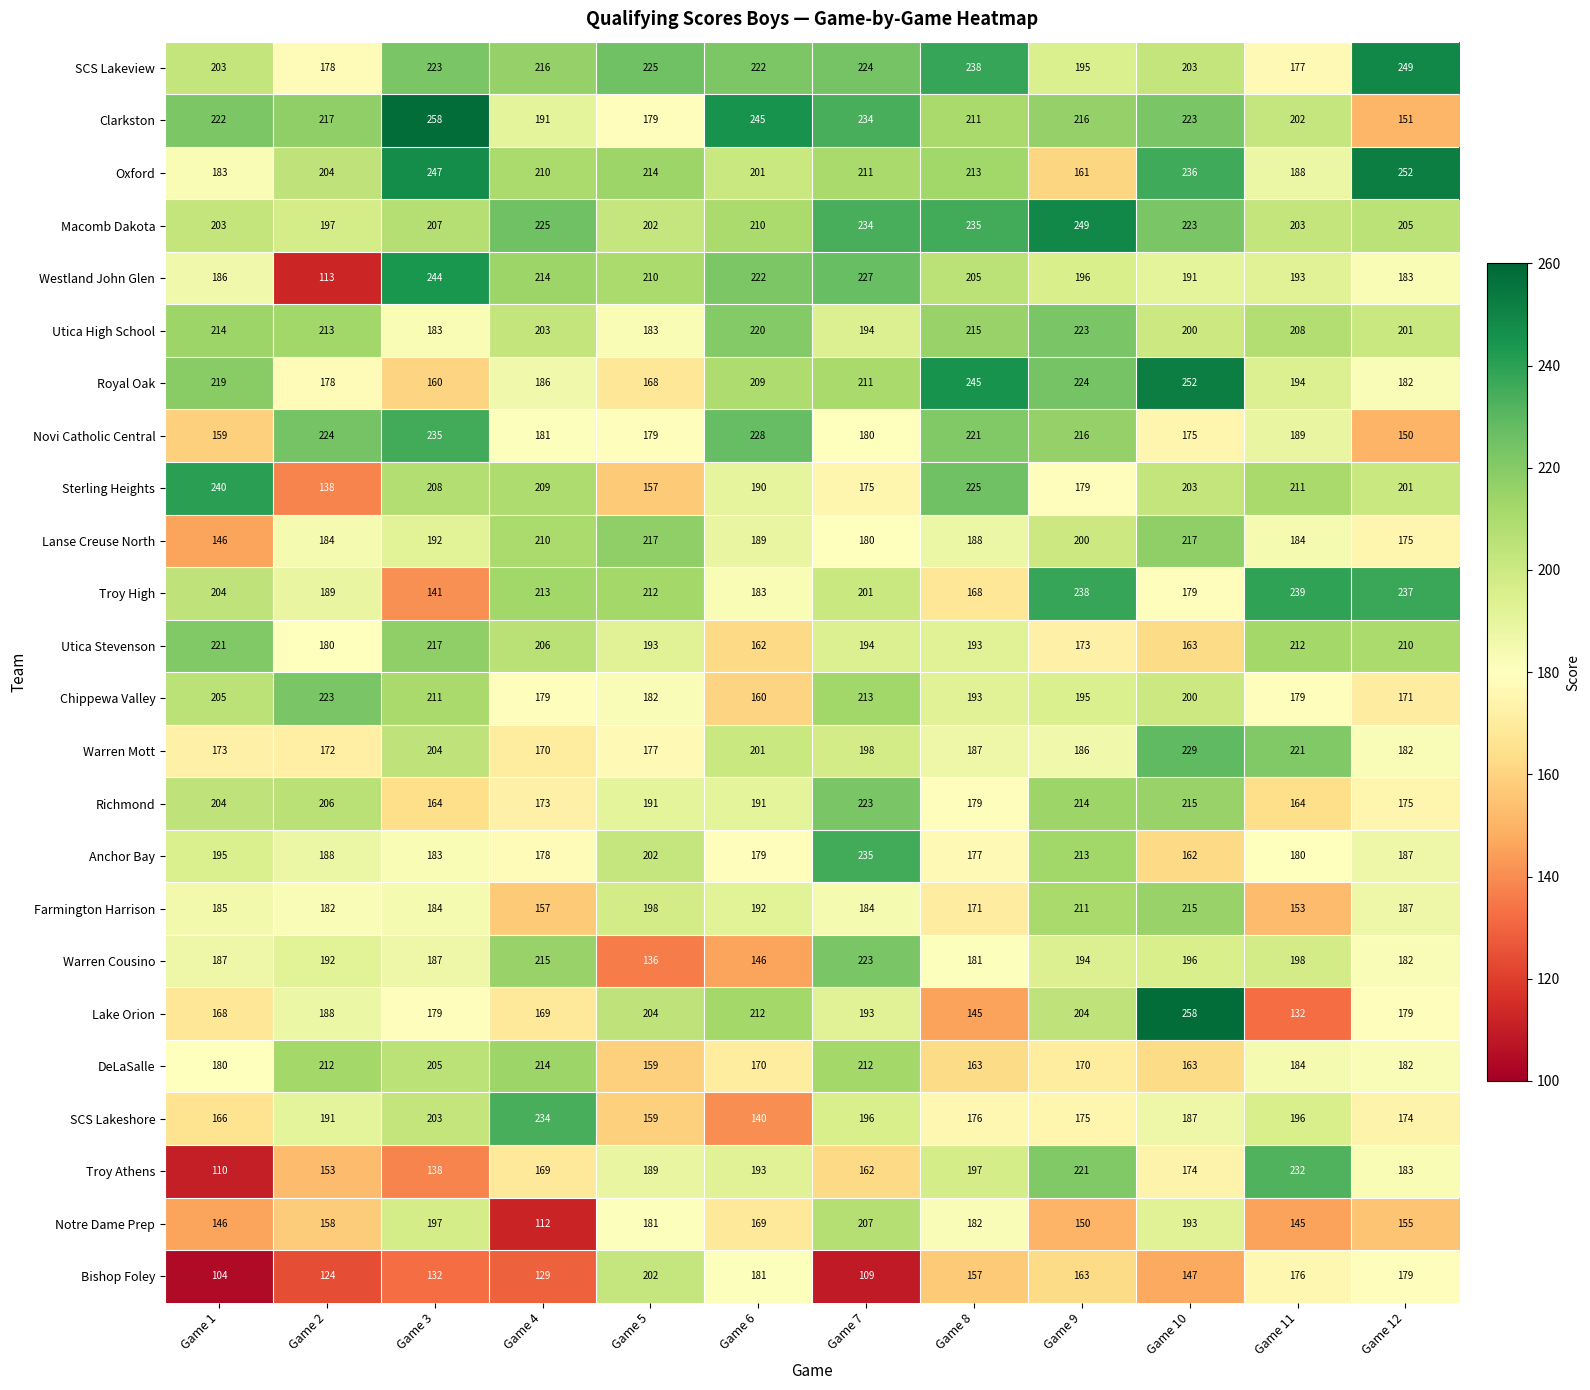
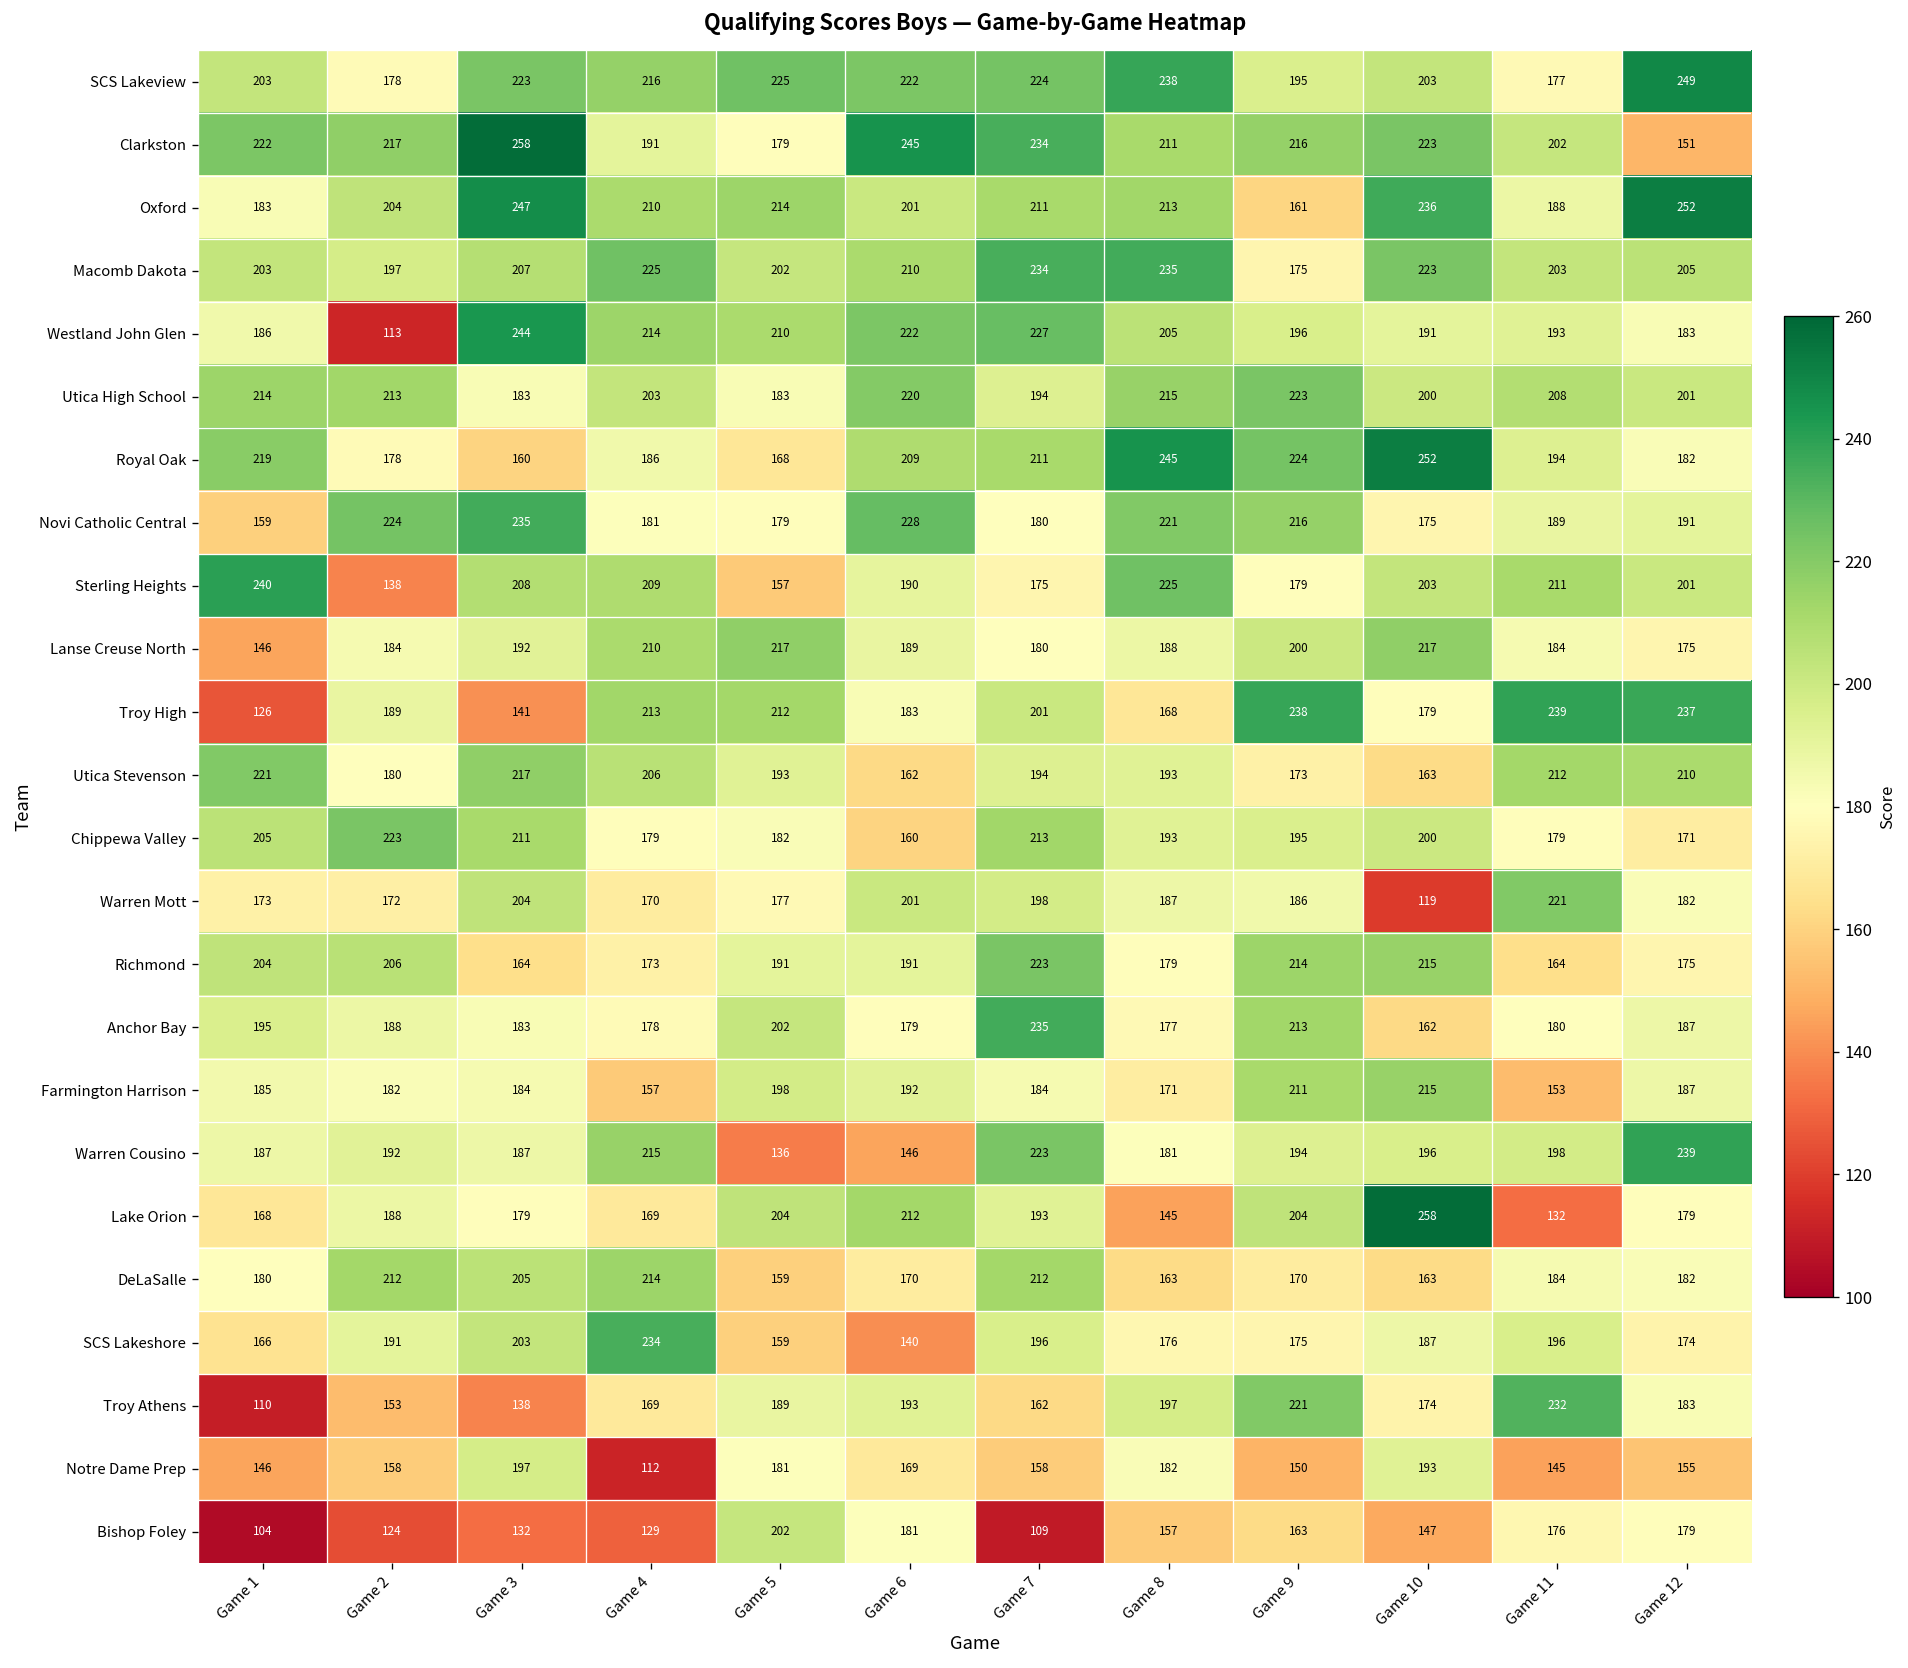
  {
    "Macomb Dakota": {
      "Game 1": 203,
      "Game 2": 197,
      "Game 3": 207,
      "Game 4": 225,
      "Game 5": 202,
      "Game 6": 210,
      "Game 7": 234,
      "Game 8": 235,
-     "Game 9": 249,
+     "Game 9": 175,
      "Game 10": 223,
      "Game 11": 203,
      "Game 12": 205
    },
    "Novi Catholic Central": {
      "Game 1": 159,
      "Game 2": 224,
      "Game 3": 235,
      "Game 4": 181,
      "Game 5": 179,
      "Game 6": 228,
      "Game 7": 180,
      "Game 8": 221,
      "Game 9": 216,
      "Game 10": 175,
      "Game 11": 189,
-     "Game 12": 150
+     "Game 12": 191
    },
    "Troy High": {
-     "Game 1": 204,
+     "Game 1": 126,
      "Game 2": 189,
      "Game 3": 141,
      "Game 4": 213,
      "Game 5": 212,
      "Game 6": 183,
      "Game 7": 201,
      "Game 8": 168,
      "Game 9": 238,
      "Game 10": 179,
      "Game 11": 239,
      "Game 12": 237
    },
    "Warren Mott": {
      "Game 1": 173,
      "Game 2": 172,
      "Game 3": 204,
      "Game 4": 170,
      "Game 5": 177,
      "Game 6": 201,
      "Game 7": 198,
      "Game 8": 187,
      "Game 9": 186,
-     "Game 10": 229,
+     "Game 10": 119,
      "Game 11": 221,
      "Game 12": 182
    },
    "Warren Cousino": {
      "Game 1": 187,
      "Game 2": 192,
      "Game 3": 187,
      "Game 4": 215,
      "Game 5": 136,
      "Game 6": 146,
      "Game 7": 223,
      "Game 8": 181,
      "Game 9": 194,
      "Game 10": 196,
      "Game 11": 198,
-     "Game 12": 182
+     "Game 12": 239
    },
    "Notre Dame Prep": {
      "Game 1": 146,
      "Game 2": 158,
      "Game 3": 197,
      "Game 4": 112,
      "Game 5": 181,
      "Game 6": 169,
-     "Game 7": 207,
+     "Game 7": 158,
      "Game 8": 182,
      "Game 9": 150,
      "Game 10": 193,
      "Game 11": 145,
      "Game 12": 155
    }
  }
